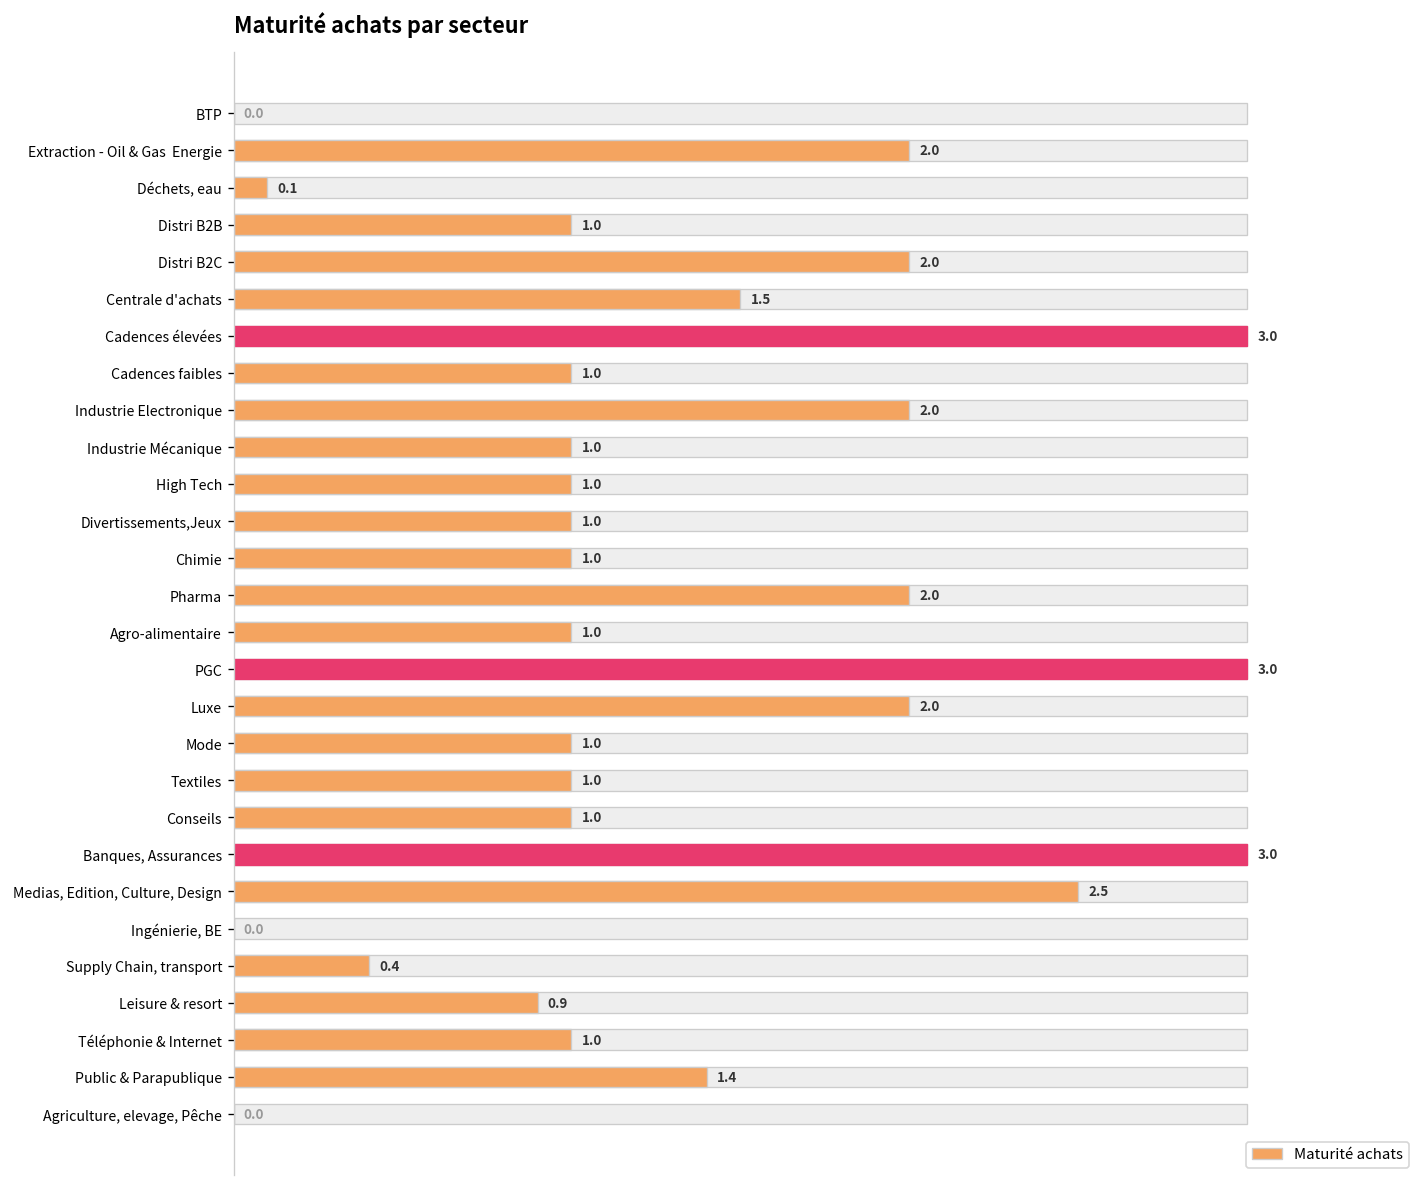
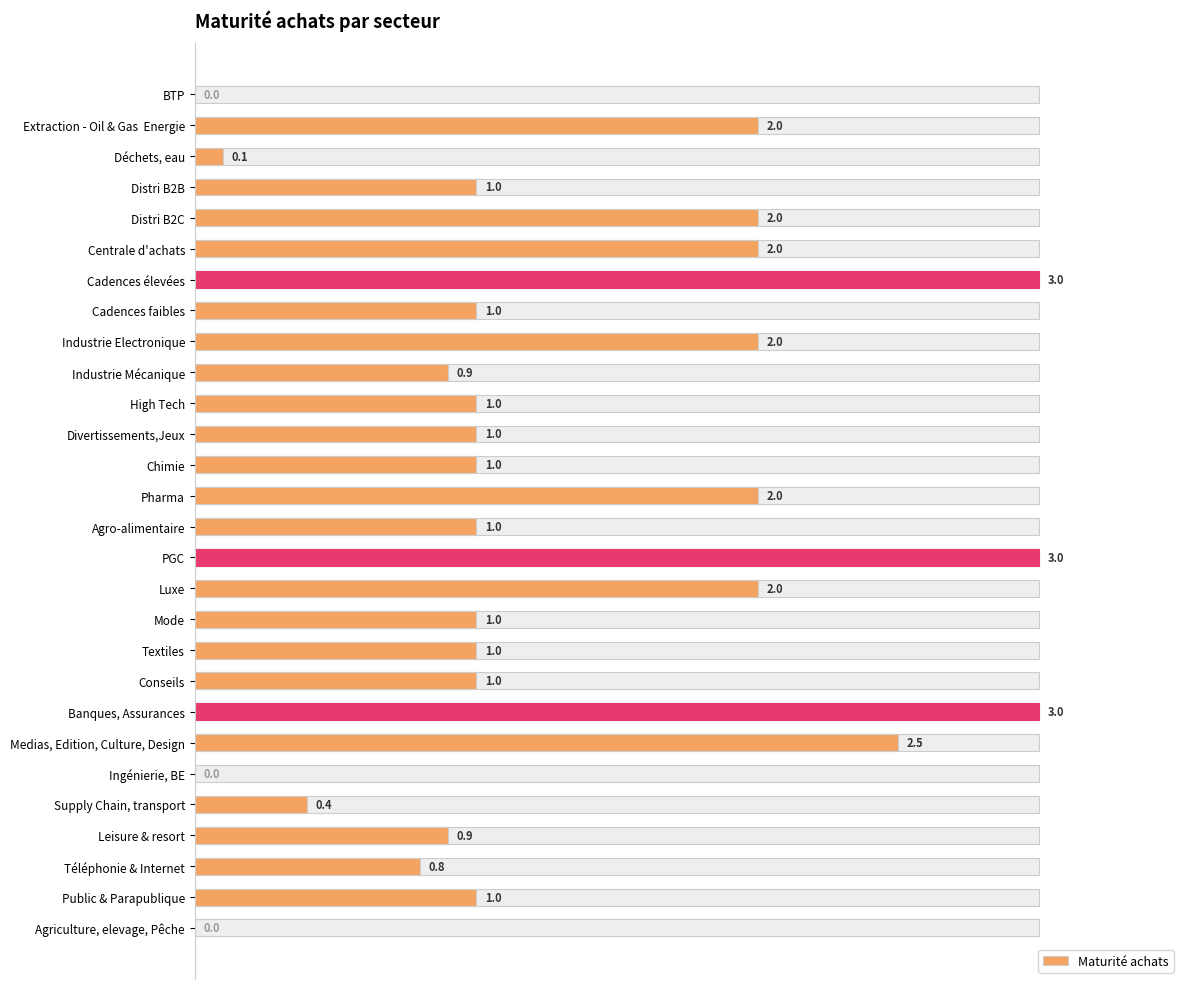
  {
    "Maturité achats": {
      "BTP": 0.0,
-     "Centrale d'achats": 1.5,
+     "Centrale d'achats": 2.0,
      "Cadences élevées": 3.0,
-     "Industrie Mécanique": 1.0,
+     "Industrie Mécanique": 0.9,
      "PGC": 3.0,
      "Banques, Assurances": 3.0,
      "Ingénierie, BE": 0.0,
-     "Téléphonie & Internet": 1.0,
-     "Public & Parapublique": 1.4,
+     "Téléphonie & Internet": 0.8,
+     "Public & Parapublique": 1.0,
      "Agriculture, elevage, Pêche": 0.0
    }
  }
